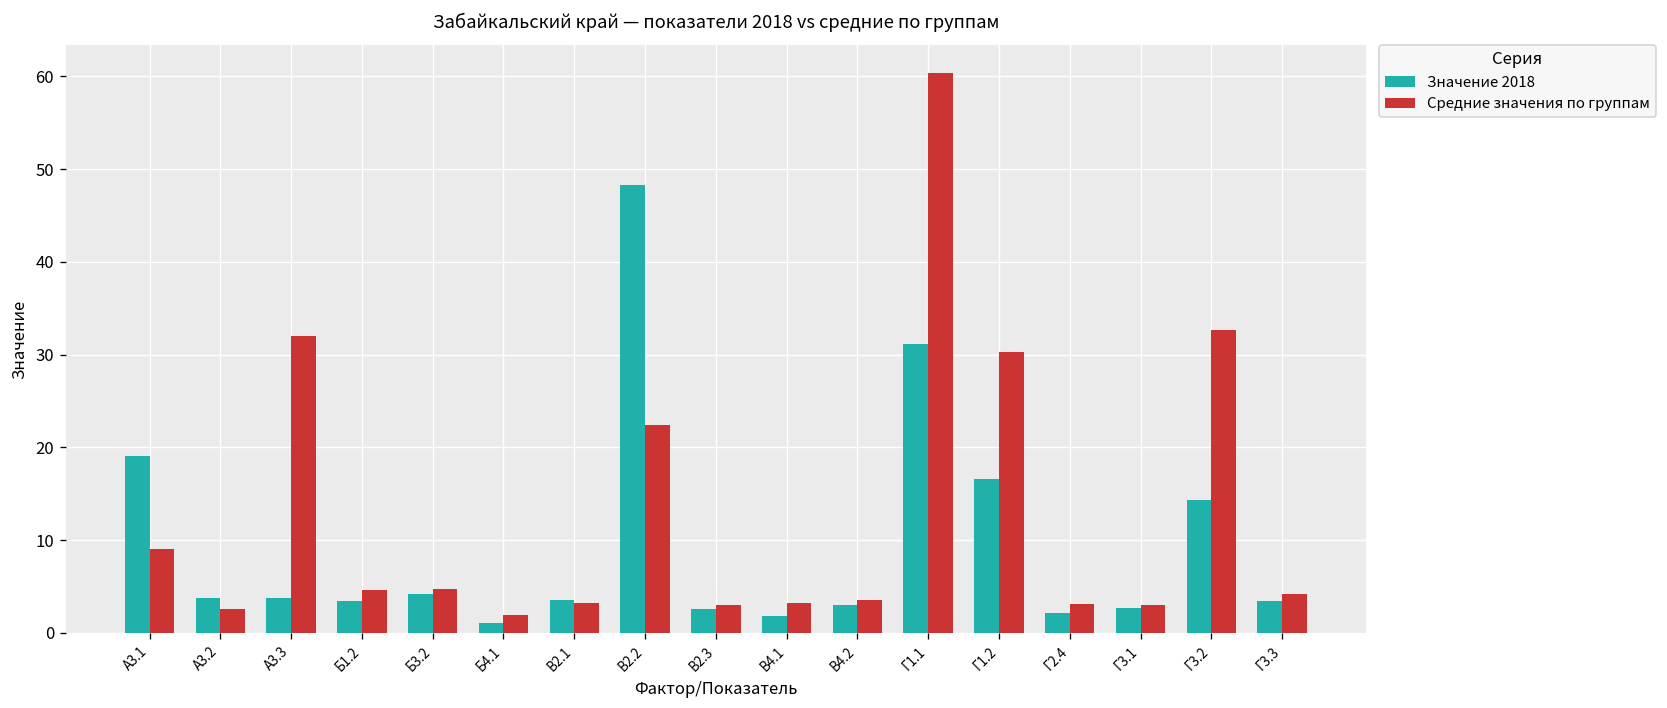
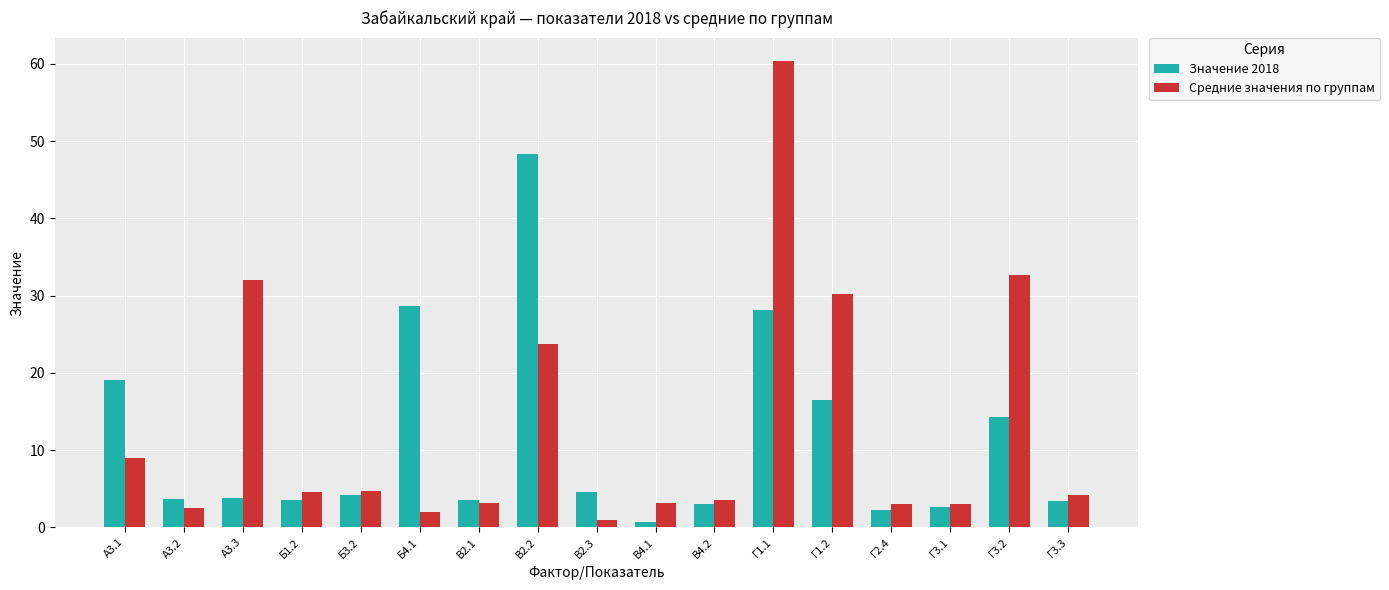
  {
    "Значение 2018": {
      "А3.1": 19,
      "А3.2": 4,
      "А3.3": 4,
      "Б1.2": 4,
      "Б3.2": 4,
-     "Б4.1": 1,
+     "Б4.1": 29,
      "В2.1": 4,
      "В2.2": 48,
-     "В2.3": 3,
-     "В4.1": 2,
+     "В2.3": 5,
+     "В4.1": 1,
      "В4.2": 3,
-     "Г1.1": 31,
+     "Г1.1": 28,
      "Г1.2": 17,
      "Г2.4": 2,
      "Г3.1": 3,
      "Г3.2": 14,
      "Г3.3": 3
    },
    "Средние значения по группам": {
      "А3.1": 9,
      "А3.2": 3,
      "А3.3": 32,
      "Б1.2": 5,
      "Б3.2": 5,
      "Б4.1": 2,
      "В2.1": 3,
-     "В2.2": 22,
-     "В2.3": 3,
+     "В2.2": 24,
+     "В2.3": 1,
      "В4.1": 3,
      "В4.2": 4,
      "Г1.1": 60,
      "Г1.2": 30,
      "Г2.4": 3,
      "Г3.1": 3,
      "Г3.2": 33,
      "Г3.3": 4
    }
  }
